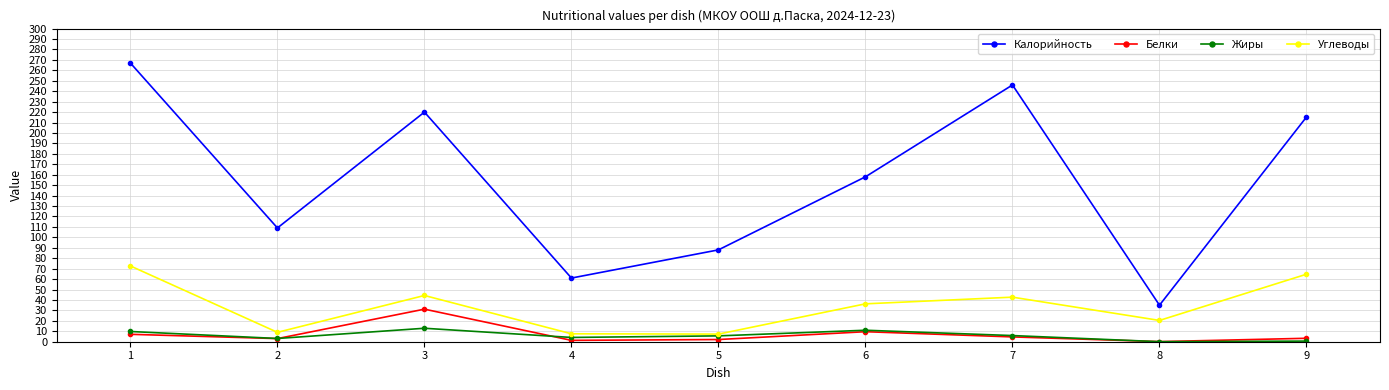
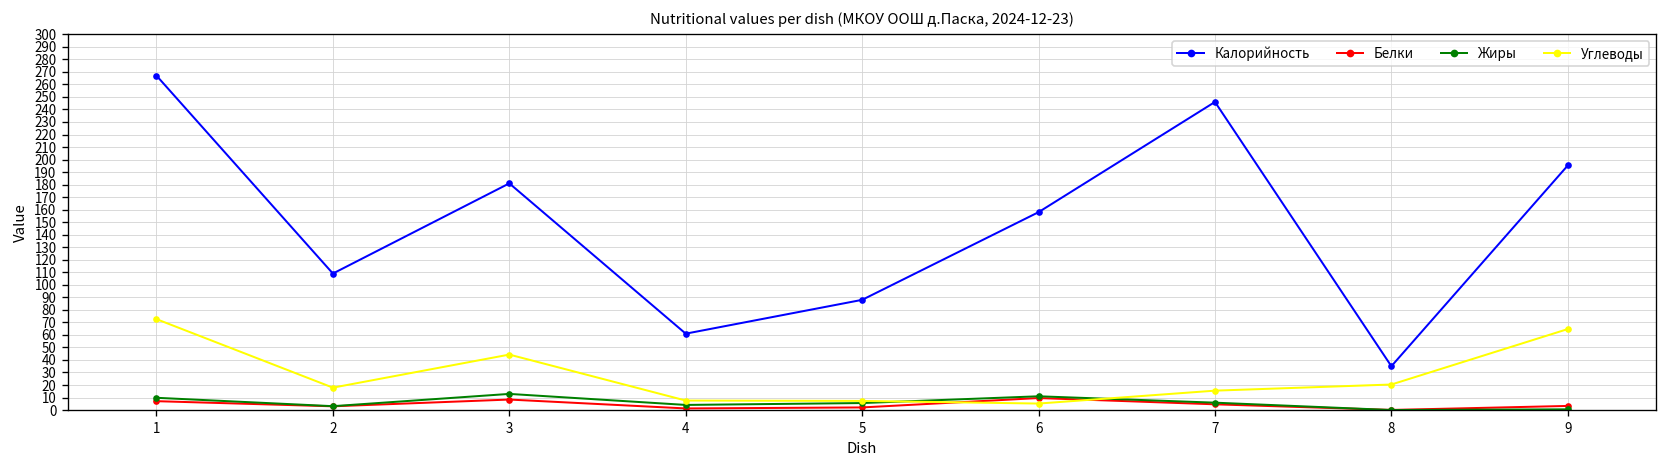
  {
    "Калорийность": {
      "1": 267,
      "2": 109,
-     "3": 220,
+     "3": 181,
      "4": 61,
      "5": 88,
      "6": 158,
      "7": 246,
      "8": 35,
-     "9": 215
+     "9": 195
    },
    "Белки": {
      "1": 7,
-     "3": 31,
+     "3": 8,
      "4": 1,
      "5": 2,
      "9": 3
    },
    "Жиры": {
      "1": 10,
      "3": 13,
      "4": 4,
      "9": 1
    },
    "Углеводы": {
      "1": 73,
-     "2": 9,
+     "2": 18,
      "3": 44,
      "4": 8,
-     "6": 36,
-     "7": 43,
+     "6": 5,
+     "7": 16,
      "8": 20,
      "9": 65
    }
  }
